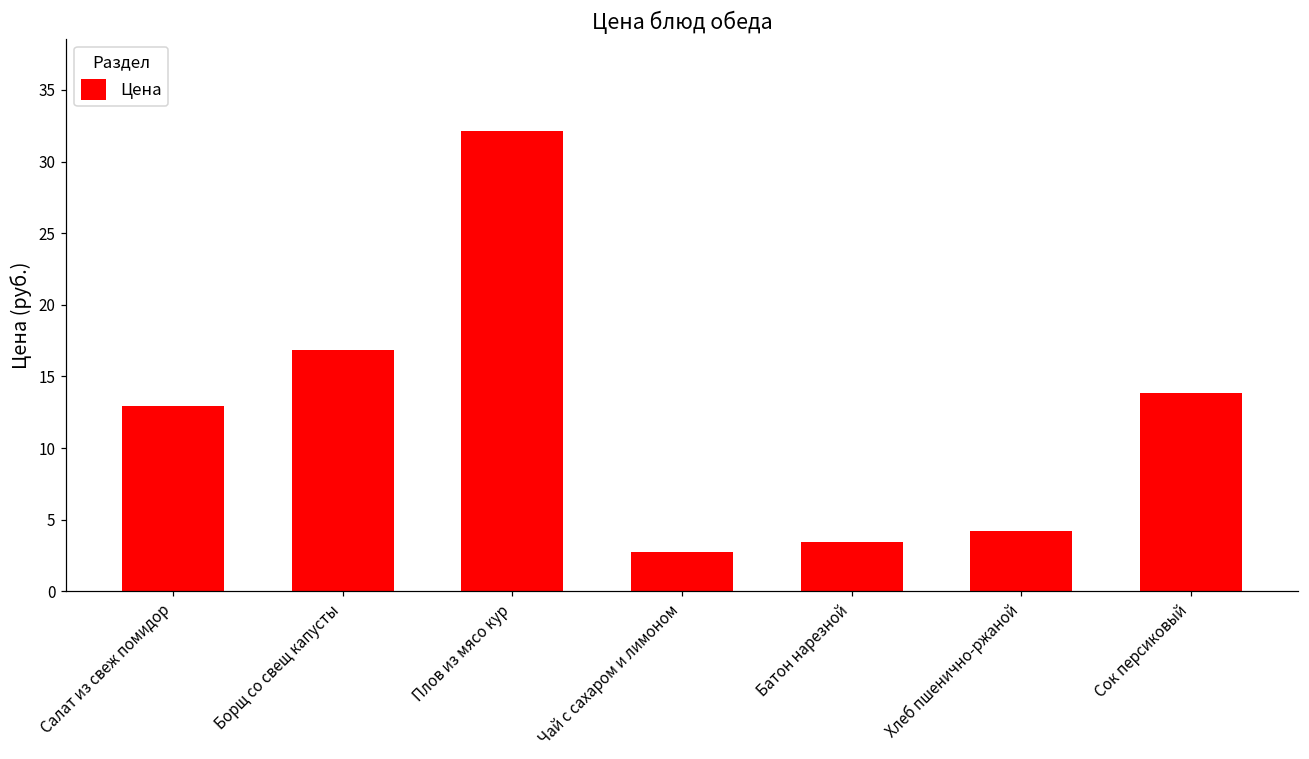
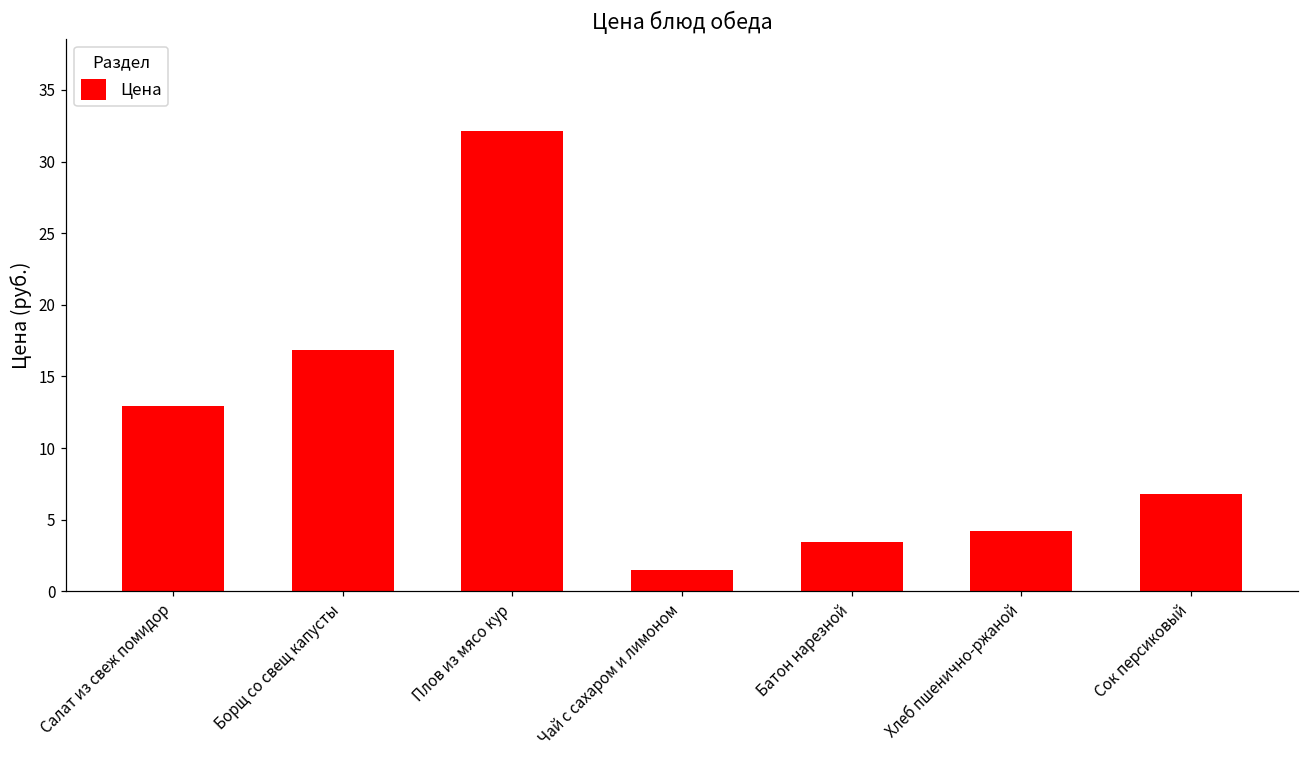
  {
    "Салат из свеж помидор": 12.9,
    "Борщ со свещ капусты": 16.9,
    "Плов из мясо кур": 32.2,
-   "Чай с сахаром и лимоном": 2.7,
+   "Чай с сахаром и лимоном": 1.5,
    "Батон нарезной": 3.5,
    "Хлеб пшенично-ржаной": 4.2,
-   "Сок персиковый": 13.9
+   "Сок персиковый": 6.8
  }
